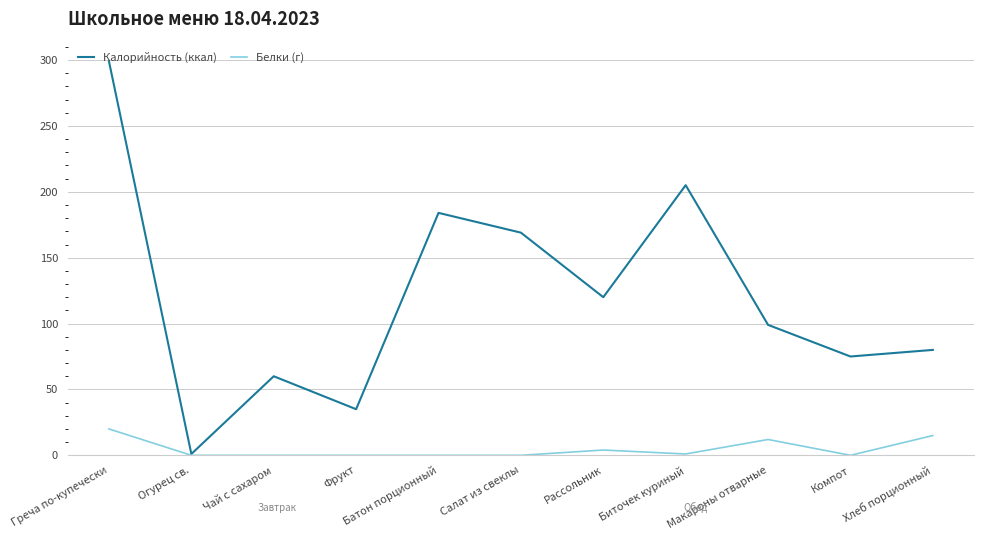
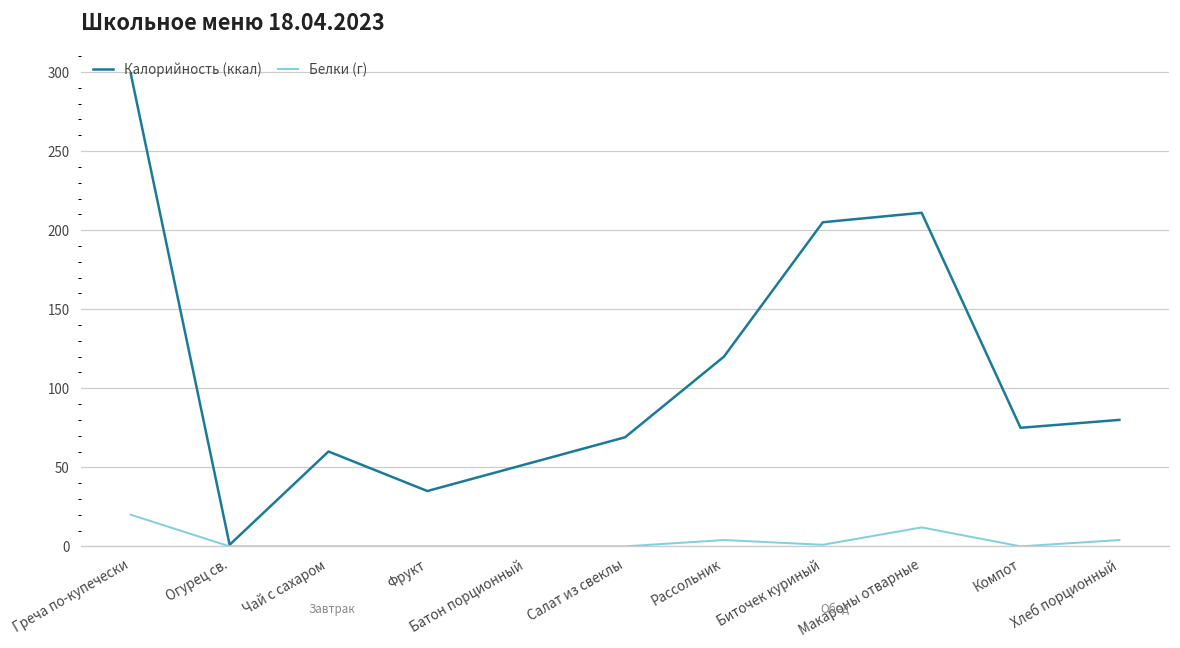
  {
    "Калорийность (ккал)": {
      "Греча по-купечески": 299,
      "Чай с сахаром": 60,
      "Фрукт": 35,
-     "Батон порционный": 184,
-     "Салат из свеклы": 169,
+     "Батон порционный": 52,
+     "Салат из свеклы": 69,
      "Рассольник": 120,
      "Биточек куриный": 205,
-     "Макароны отварные": 99,
+     "Макароны отварные": 211,
      "Компот": 75,
      "Хлеб порционный": 80
    },
    "Белки (г)": {
      "Греча по-купечески": 20,
      "Чай с сахаром": 0,
      "Фрукт": 0,
      "Батон порционный": 0,
      "Салат из свеклы": 0,
      "Рассольник": 4,
      "Биточек куриный": 1,
      "Макароны отварные": 12,
      "Компот": 0,
-     "Хлеб порционный": 15
+     "Хлеб порционный": 4
    }
  }
